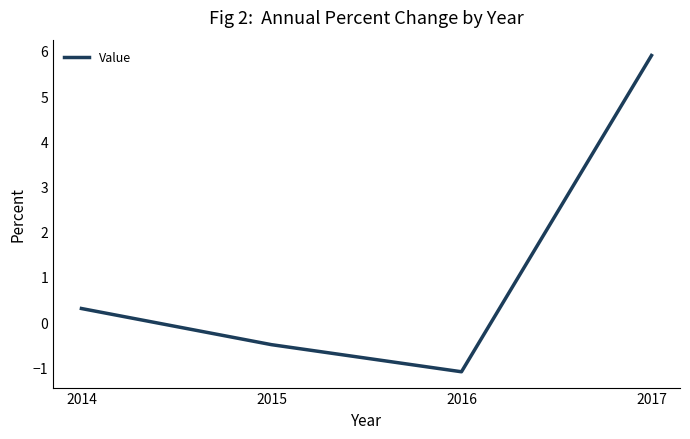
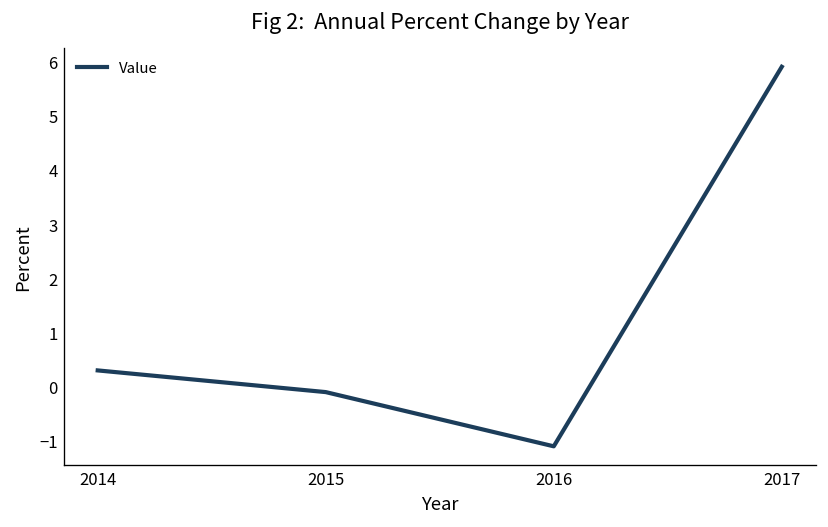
  {
    "2014": 0.3,
-   "2015": -0.5,
+   "2015": -0.1,
    "2016": -1.1,
    "2017": 5.9
  }
